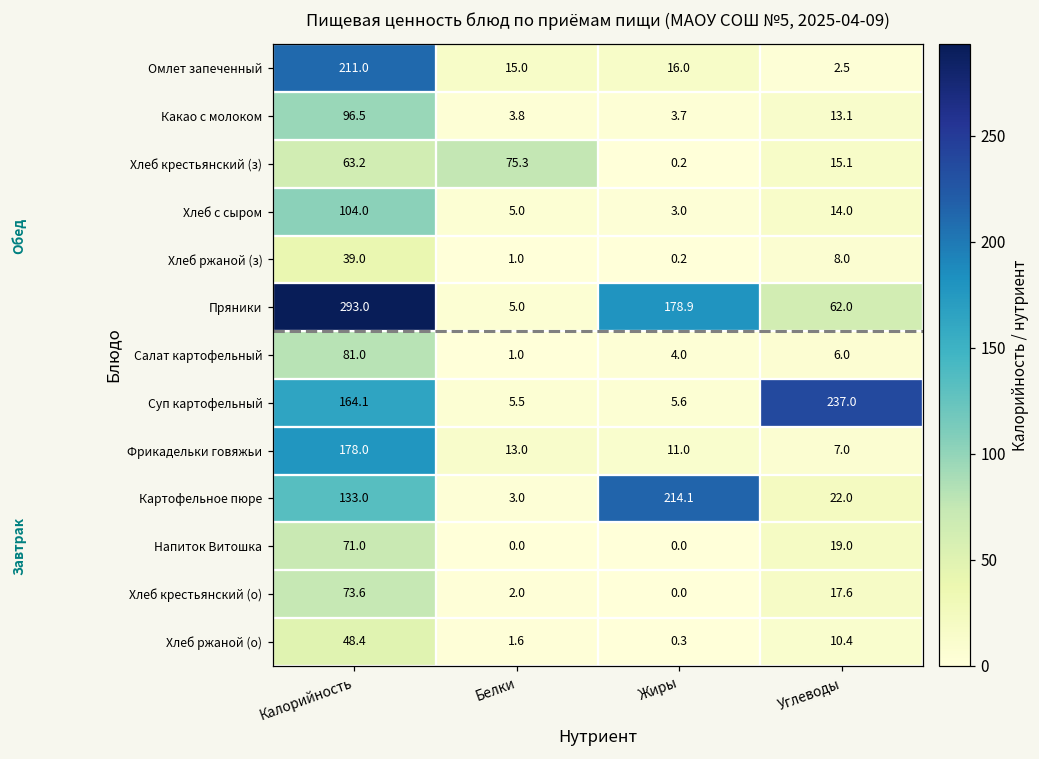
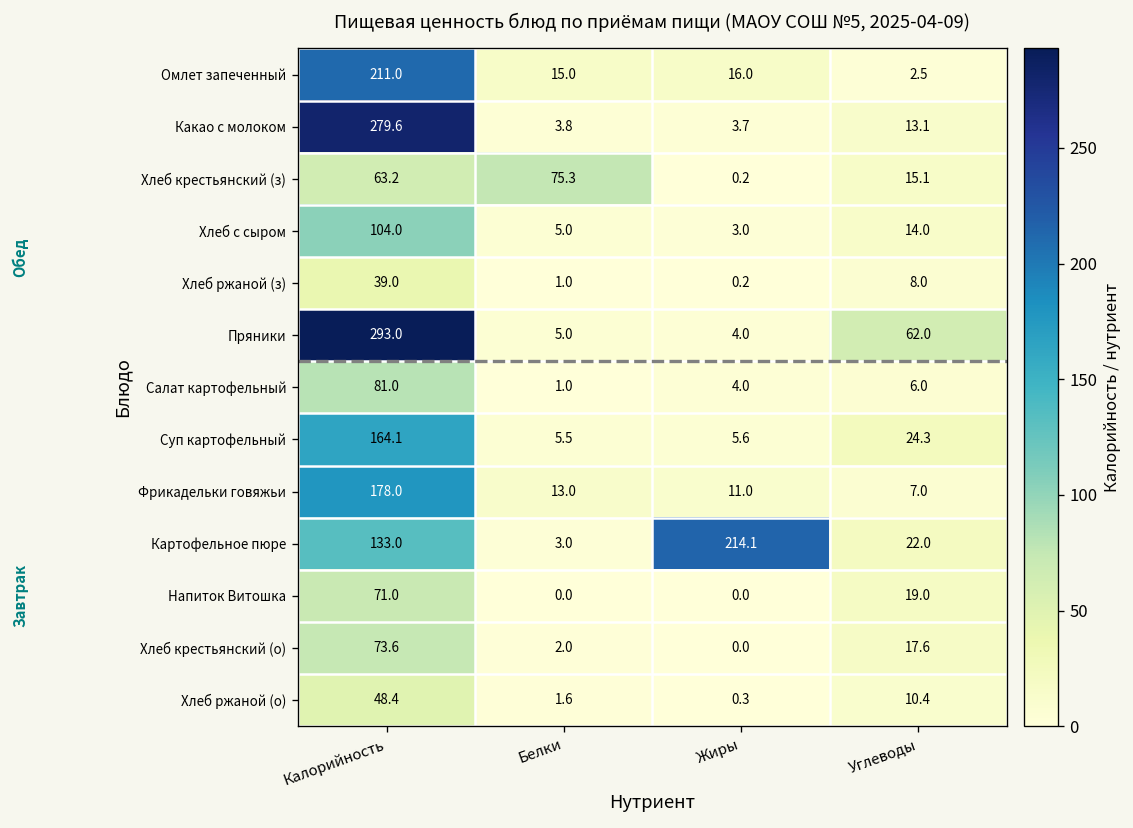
  {
    "Омлет запеченный": {
      "Калорийность": 211.0,
      "Белки": 15.0,
      "Жиры": 16.0,
      "Углеводы": 2.5
    },
    "Какао с молоком": {
-     "Калорийность": 96.5,
+     "Калорийность": 279.6,
      "Белки": 3.8,
      "Жиры": 3.7,
      "Углеводы": 13.1
    },
    "Хлеб крестьянский (з)": {
      "Калорийность": 63.2,
      "Белки": 75.3,
      "Жиры": 0.2,
      "Углеводы": 15.1
    },
    "Хлеб с сыром": {
      "Калорийность": 104.0,
      "Белки": 5.0,
      "Жиры": 3.0,
      "Углеводы": 14.0
    },
    "Хлеб ржаной (з)": {
      "Калорийность": 39.0,
      "Белки": 1.0,
      "Жиры": 0.2,
      "Углеводы": 8.0
    },
    "Пряники": {
      "Калорийность": 293.0,
      "Белки": 5.0,
-     "Жиры": 178.9,
+     "Жиры": 4.0,
      "Углеводы": 62.0
    },
    "Салат картофельный": {
      "Калорийность": 81.0,
      "Белки": 1.0,
      "Жиры": 4.0,
      "Углеводы": 6.0
    },
    "Суп картофельный": {
      "Калорийность": 164.1,
      "Белки": 5.5,
      "Жиры": 5.6,
-     "Углеводы": 237.0
+     "Углеводы": 24.3
    },
    "Фрикадельки говяжьи": {
      "Калорийность": 178.0,
      "Белки": 13.0,
      "Жиры": 11.0,
      "Углеводы": 7.0
    },
    "Картофельное пюре": {
      "Калорийность": 133.0,
      "Белки": 3.0,
      "Жиры": 214.1,
      "Углеводы": 22.0
    },
    "Напиток Витошка": {
      "Калорийность": 71.0,
      "Белки": 0.0,
      "Жиры": 0.0,
      "Углеводы": 19.0
    },
    "Хлеб крестьянский (о)": {
      "Калорийность": 73.6,
      "Белки": 2.0,
      "Жиры": 0.0,
      "Углеводы": 17.6
    },
    "Хлеб ржаной (о)": {
      "Калорийность": 48.4,
      "Белки": 1.6,
      "Жиры": 0.3,
      "Углеводы": 10.4
    }
  }
